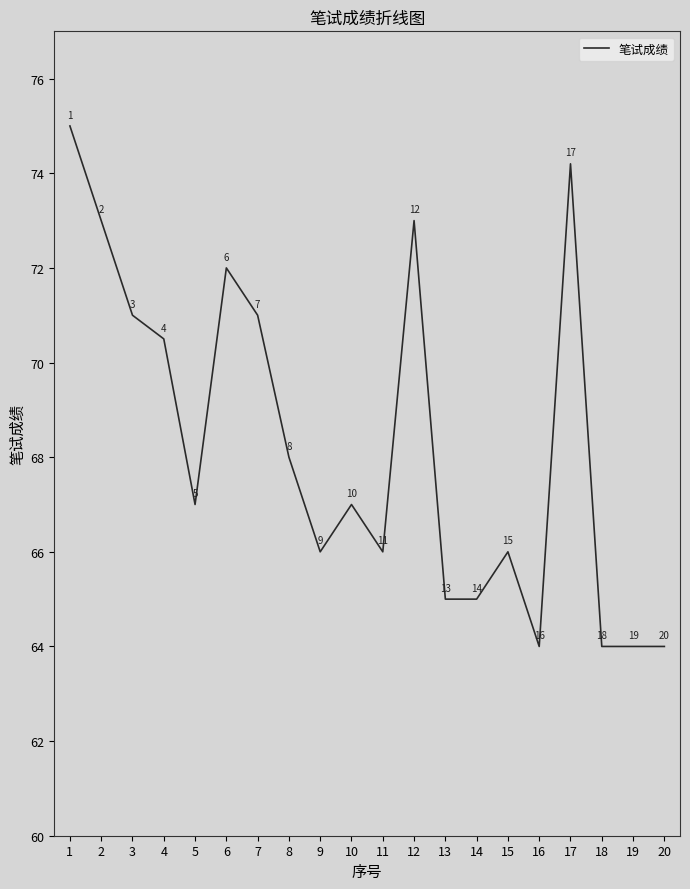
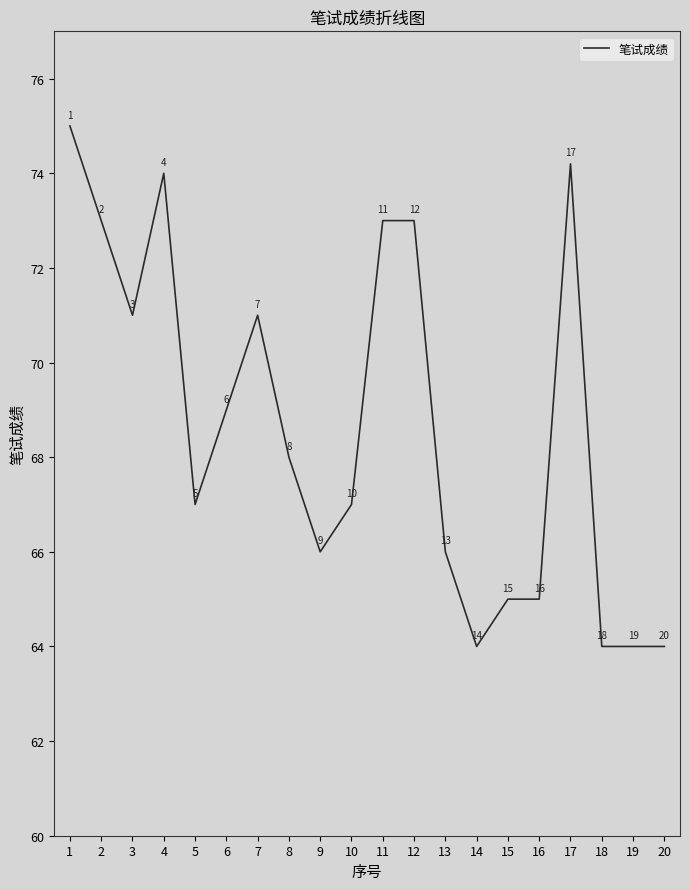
  {
-   "4": 70.5,
+   "4": 74.0,
    "5": 67.0,
-   "6": 72,
-   "11": 66,
-   "13": 65,
-   "14": 65,
-   "15": 66,
-   "16": 64
+   "6": 69,
+   "11": 73,
+   "13": 66,
+   "14": 64,
+   "15": 65,
+   "16": 65
  }
